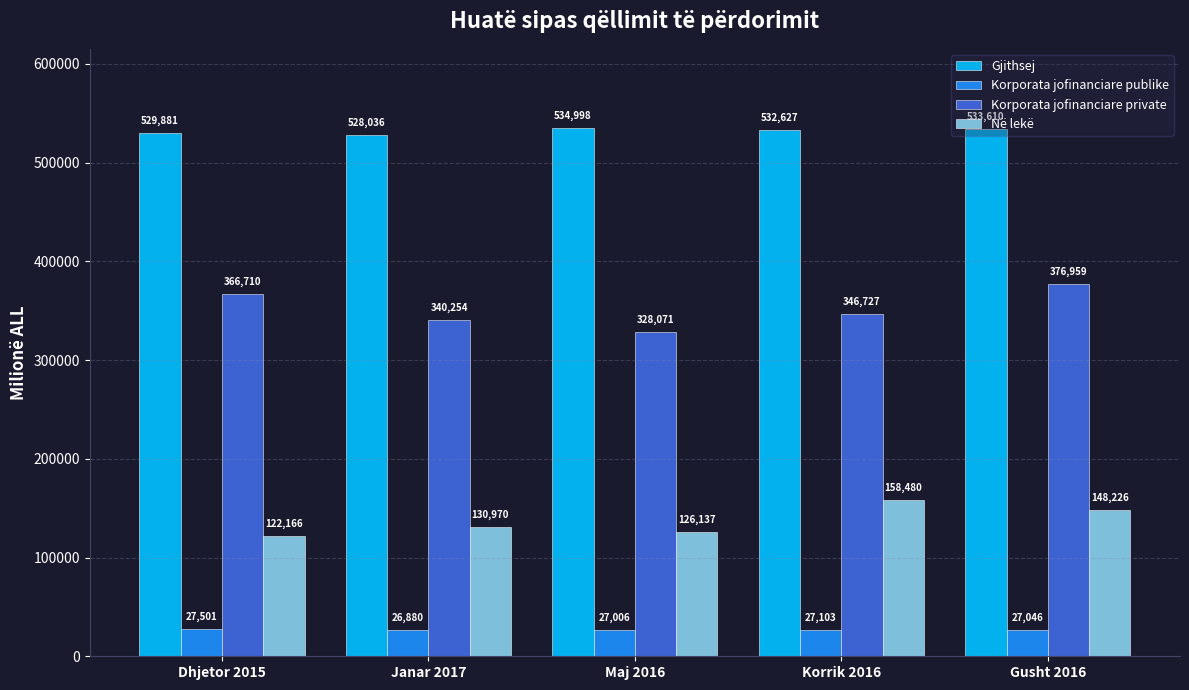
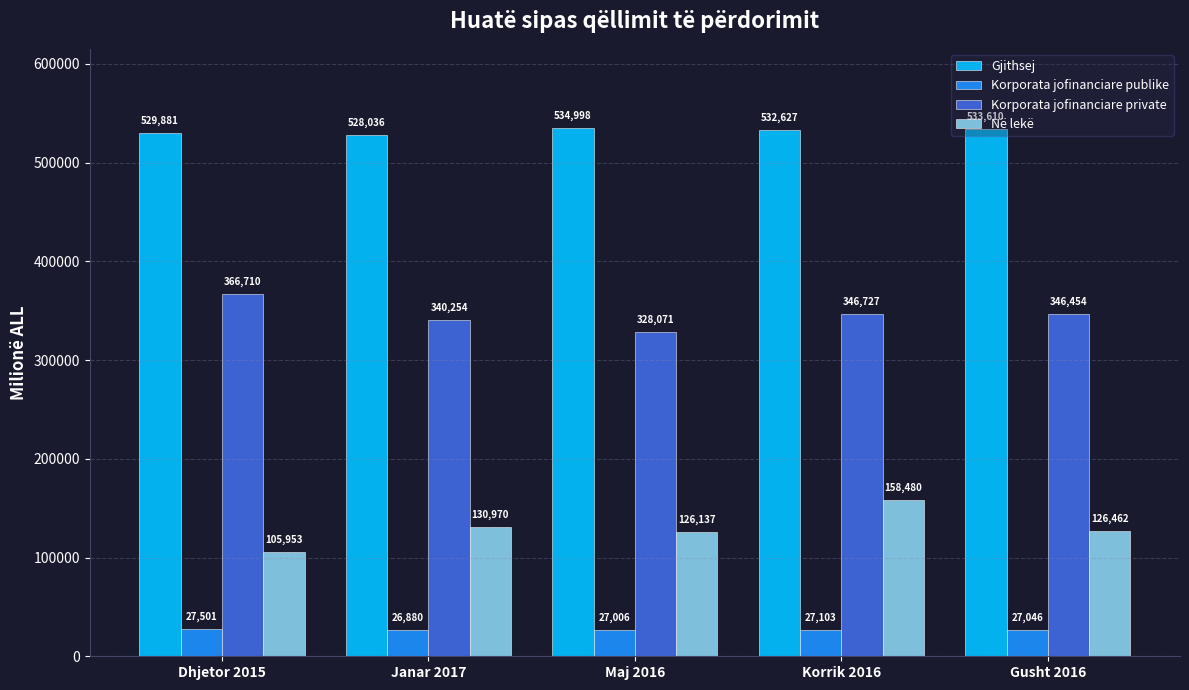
  {
    "Korporata jofinanciare private": {
      "Dhjetor 2015": "366,710",
      "Janar 2017": "340,254",
      "Maj 2016": "328,071",
      "Korrik 2016": "346,727",
-     "Gusht 2016": "376,959"
+     "Gusht 2016": "346,454"
    },
    "Në lekë": {
-     "Dhjetor 2015": "122,166",
+     "Dhjetor 2015": "105,953",
      "Janar 2017": "130,970",
      "Maj 2016": "126,137",
      "Korrik 2016": "158,480",
-     "Gusht 2016": "148,226"
+     "Gusht 2016": "126,462"
    }
  }
